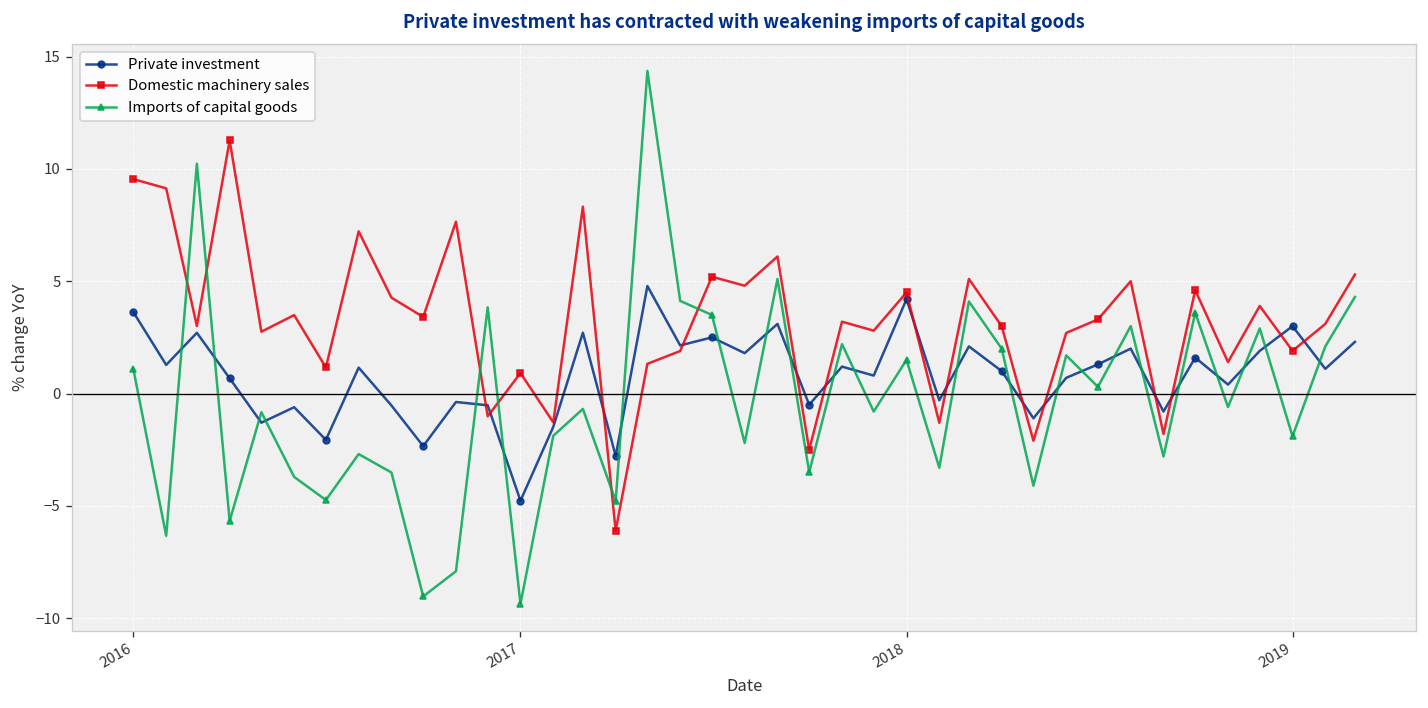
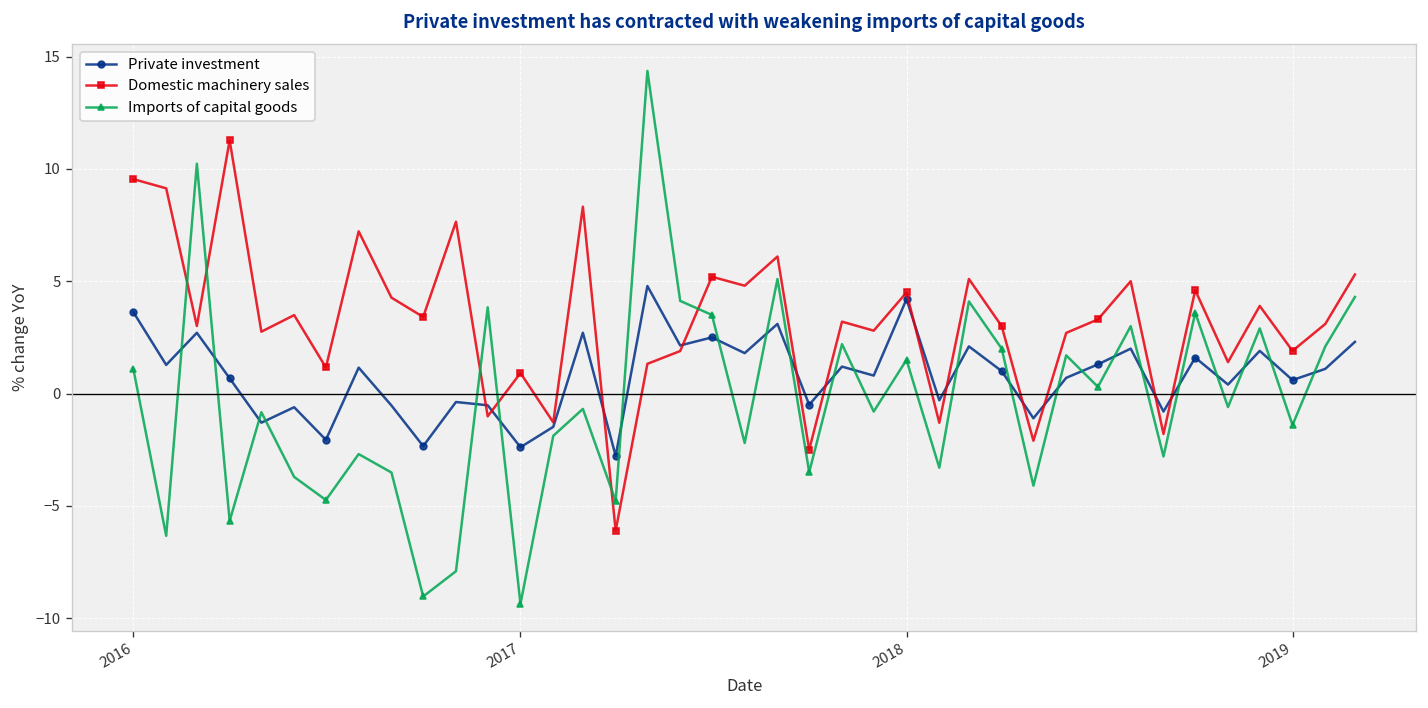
  {
    "Private investment": {
      "2016": 3.6,
-     "2017": -4.8,
+     "2017": -2.4,
      "2018": 4.2,
-     "2019": 3.0
+     "2019": 0.6
    },
    "Domestic machinery sales": {
      "2016": 9.5,
      "2017": 0.9,
      "2018": 4.5,
      "2019": 1.9
    },
    "Imports of capital goods": {
      "2016": 1.1,
      "2017": -9.4,
      "2018": 1.5,
-     "2019": -1.9
+     "2019": -1.4
    }
  }
